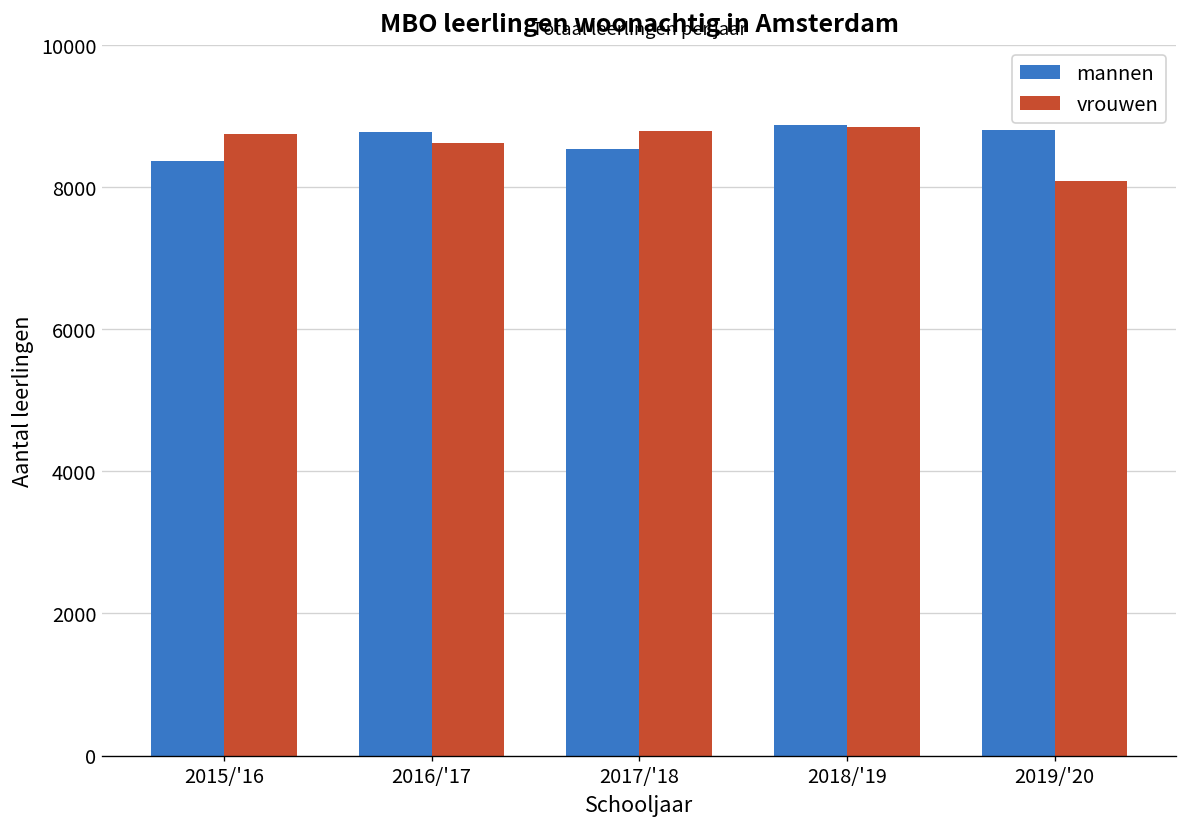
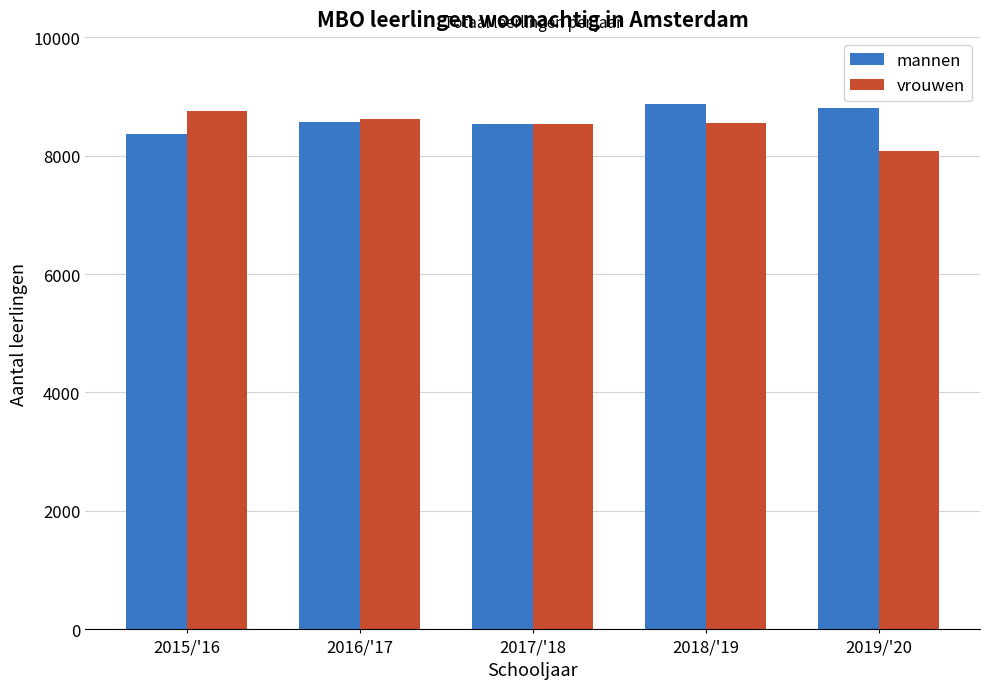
  {
    "mannen": {
      "2015/'16": 8400,
-     "2016/'17": 8800,
+     "2016/'17": 8600,
      "2017/'18": 8500,
      "2018/'19": 8900,
      "2019/'20": 8800
    },
    "vrouwen": {
      "2015/'16": 8800,
      "2016/'17": 8600,
-     "2017/'18": 8800,
-     "2018/'19": 8800,
+     "2017/'18": 8500,
+     "2018/'19": 8600,
      "2019/'20": 8100
    }
  }
